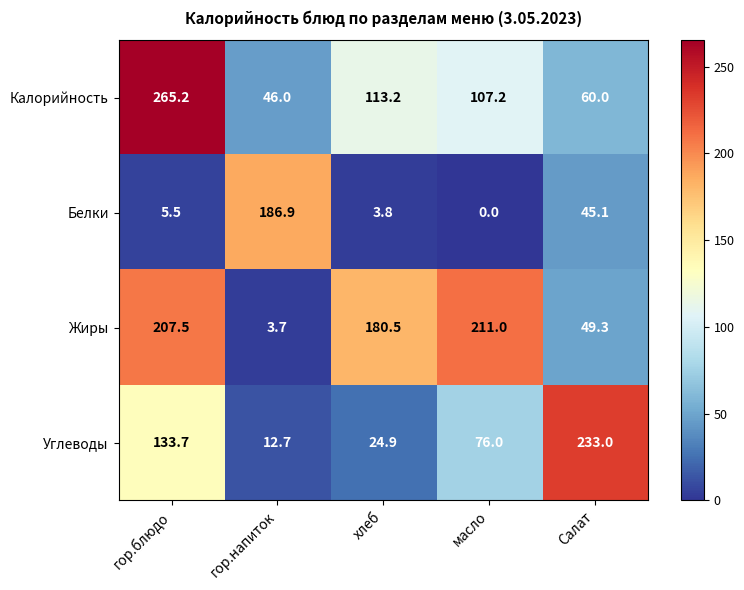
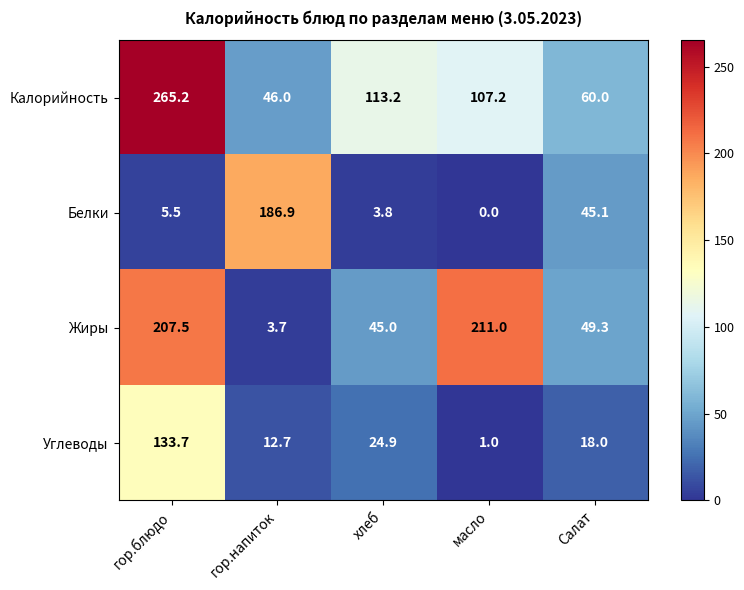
  {
    "Калорийность": {
      "гор.блюдо": 265.2,
      "гор.напиток": 46.0,
      "хлеб": 113.2,
      "масло": 107.2,
      "Салат": 60.0
    },
    "Белки": {
      "гор.блюдо": 5.5,
      "гор.напиток": 186.9,
      "хлеб": 3.8,
      "масло": 0.0,
      "Салат": 45.1
    },
    "Жиры": {
      "гор.блюдо": 207.5,
      "гор.напиток": 3.7,
-     "хлеб": 180.5,
+     "хлеб": 45.0,
      "масло": 211.0,
      "Салат": 49.3
    },
    "Углеводы": {
      "гор.блюдо": 133.7,
      "гор.напиток": 12.7,
      "хлеб": 24.9,
-     "масло": 76.0,
-     "Салат": 233.0
+     "масло": 1.0,
+     "Салат": 18.0
    }
  }
